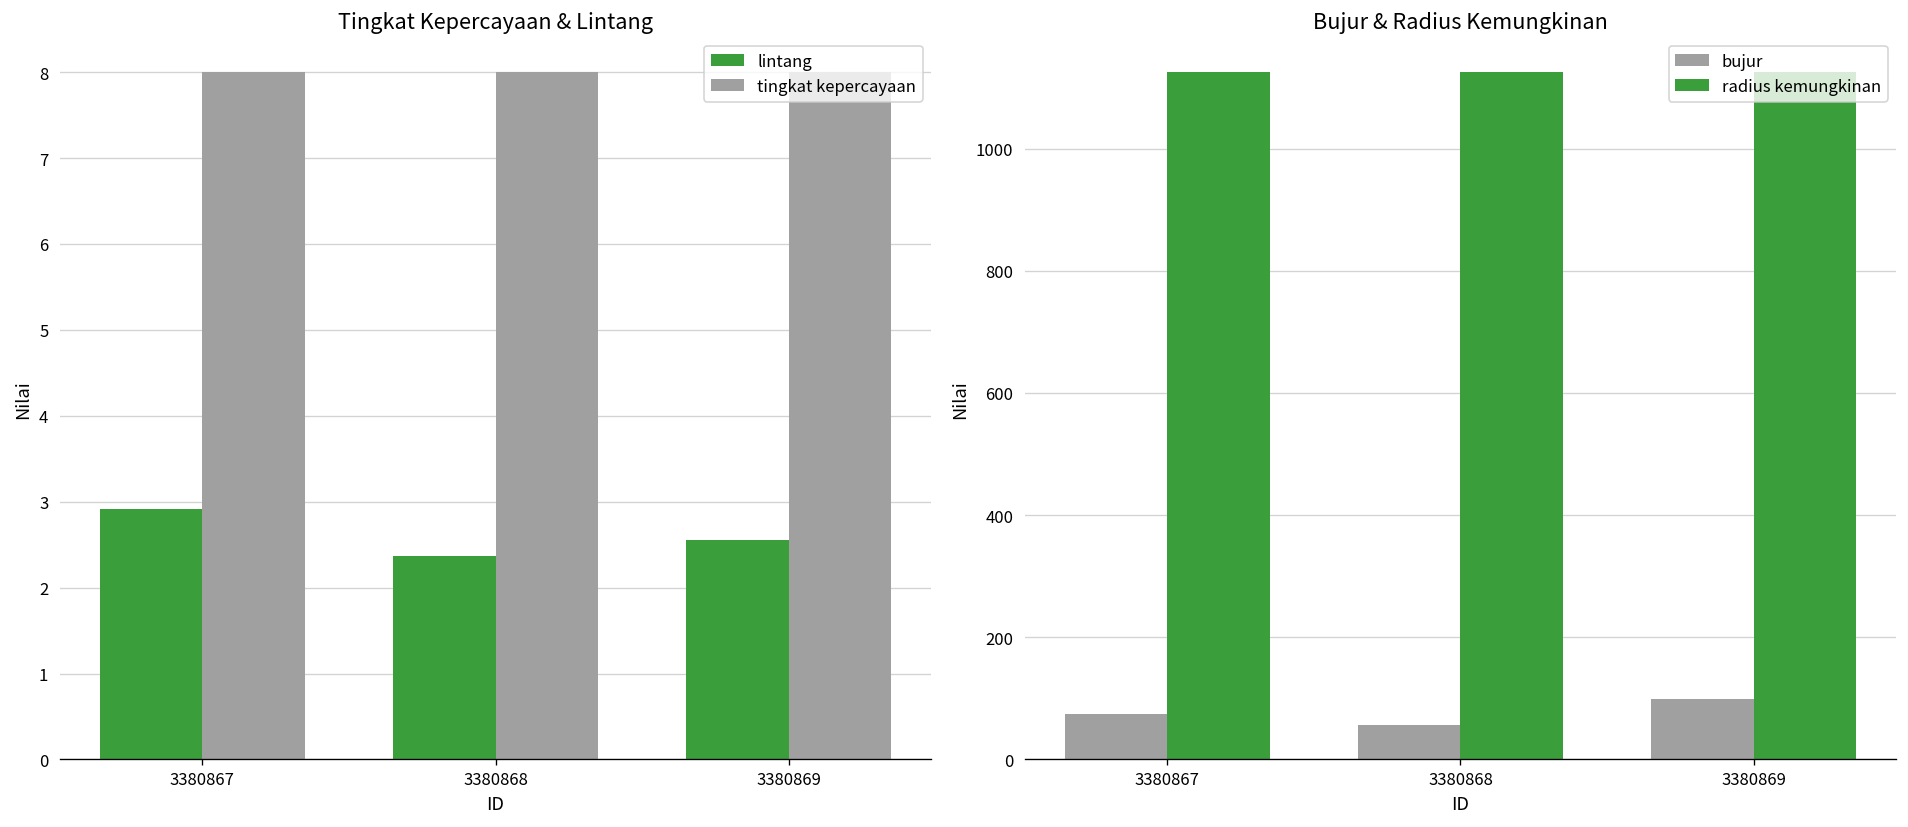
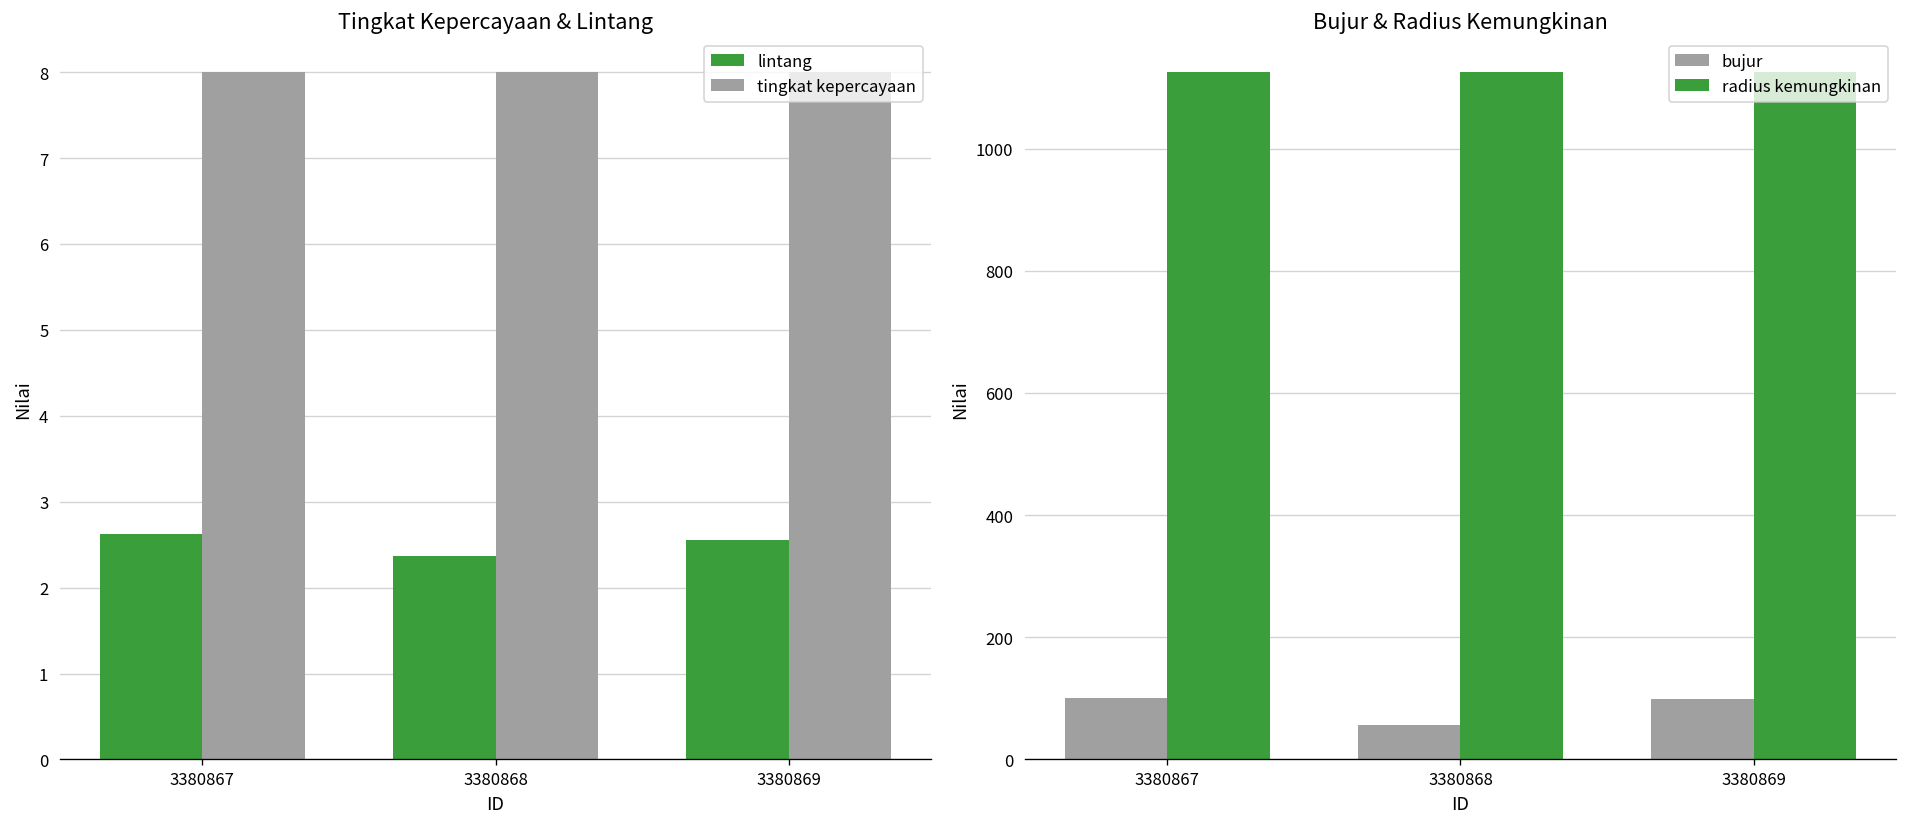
  {
    "Tingkat Kepercayaan & Lintang": {
      "lintang": {
-       "3380867": 2.9,
+       "3380867": 2.6,
        "3380868": 2.4,
        "3380869": 2.6
      },
      "tingkat kepercayaan": {
        "3380867": 8.0,
        "3380868": 8.0
      }
    },
    "Bujur & Radius Kemungkinan": {
      "bujur": {
-       "3380867": 70,
+       "3380867": 100,
        "3380868": 60,
        "3380869": 100
      },
      "radius kemungkinan": {
        "3380867": 1130,
        "3380868": 1130
      }
    }
  }
